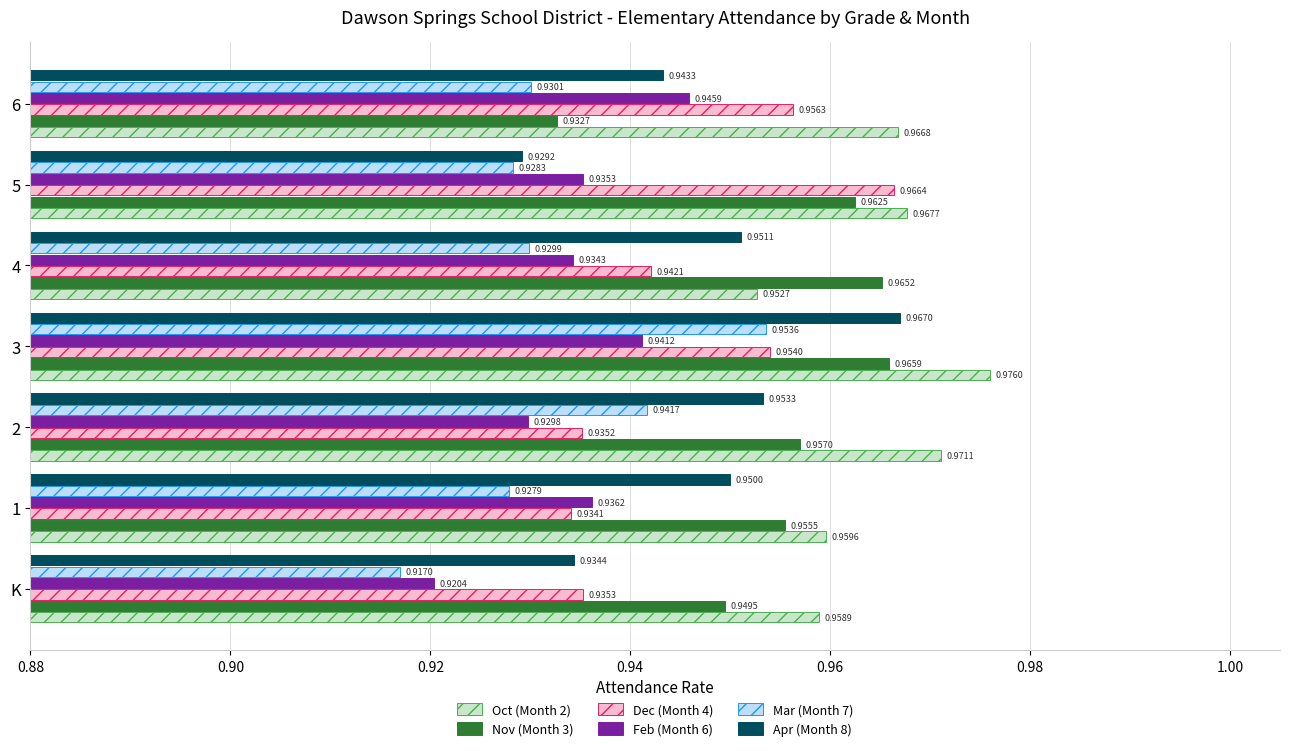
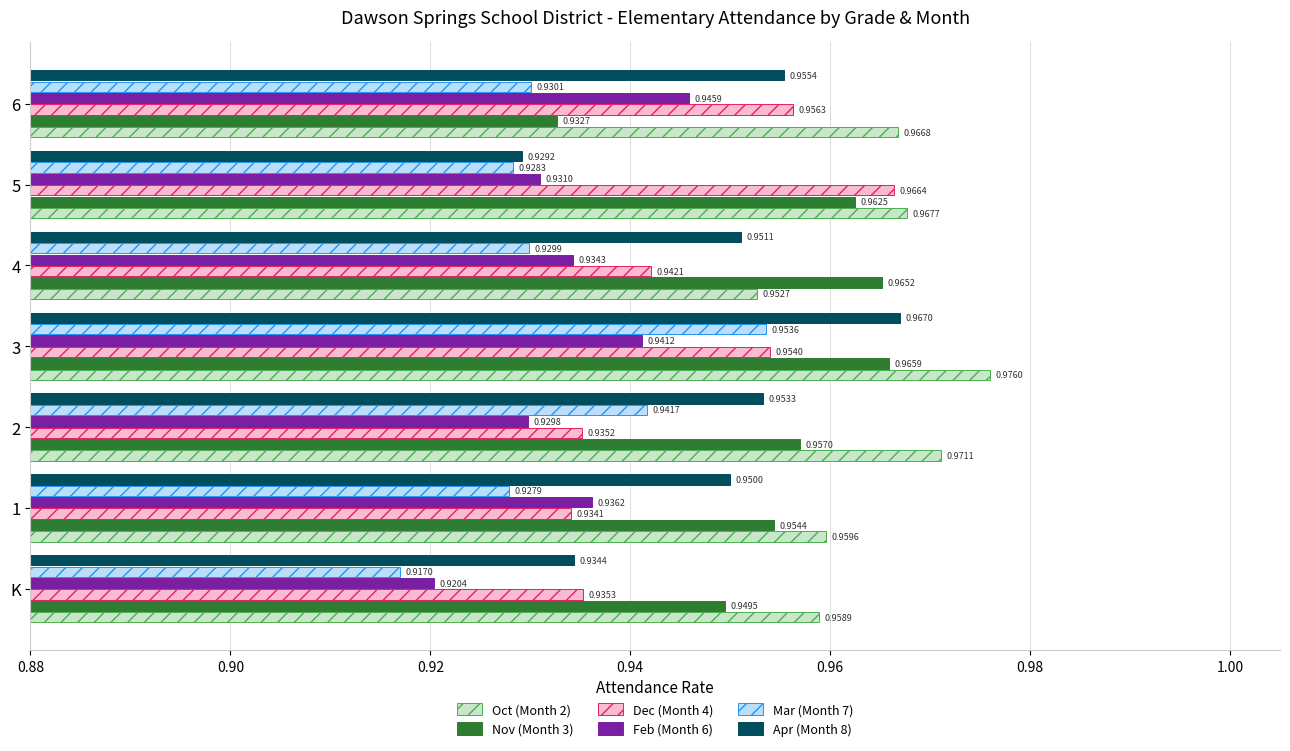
  {
    "Nov (Month 3)": {
      "6": 0.9327,
      "5": 0.9625,
      "4": 0.9652,
      "3": 0.9659,
      "2": 0.9570,
-     "1": 0.9555,
+     "1": 0.9544,
      "K": 0.9495
    },
    "Dec (Month 4)": {
      "6": 0.9563,
      "5": 0.9664,
      "4": 0.9421,
      "3": 0.9540,
      "2": 0.9352,
      "1": 0.9341,
      "K": 0.9353
    },
    "Feb (Month 6)": {
      "6": 0.9459,
-     "5": 0.9353,
+     "5": 0.9310,
      "4": 0.9343,
      "3": 0.9412,
      "2": 0.9298,
      "1": 0.9362,
      "K": 0.9204
    },
    "Apr (Month 8)": {
-     "6": 0.9433,
+     "6": 0.9554,
      "5": 0.9292,
      "4": 0.9511,
      "3": 0.9670,
      "2": 0.9533,
      "1": 0.9500,
      "K": 0.9344
    }
  }
